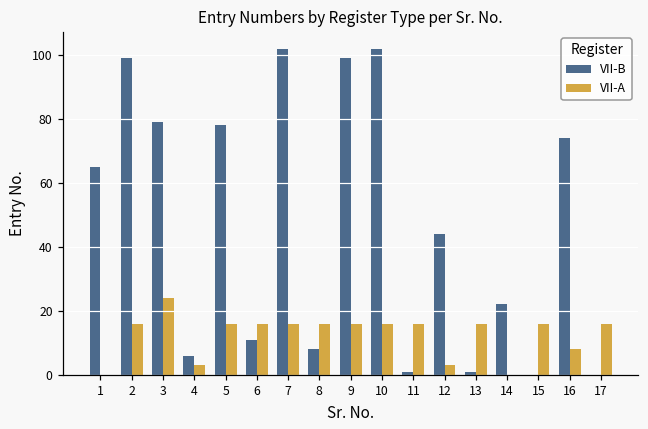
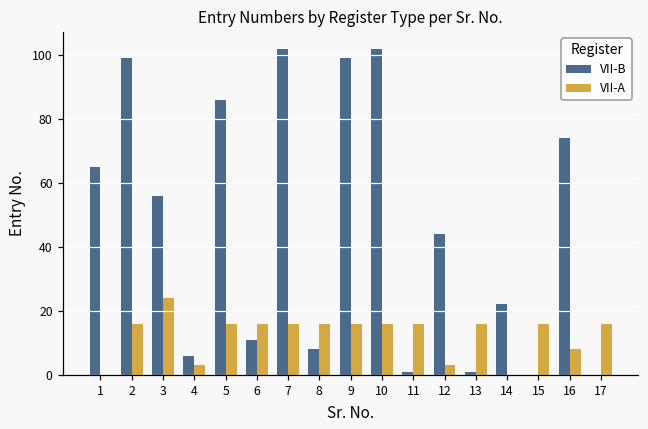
  {
    "VII-B": {
      "1": 65,
      "2": 99,
-     "3": 79,
+     "3": 56,
      "4": 6,
-     "5": 78,
+     "5": 86,
      "6": 11,
      "7": 102,
      "8": 8,
      "9": 99,
      "10": 102,
      "11": 1,
      "12": 44,
      "13": 1,
      "14": 22,
      "15": 0,
      "16": 74,
      "17": 0
    },
    "VII-A": {
      "1": 0,
      "2": 16,
      "3": 24,
      "4": 3,
      "5": 16,
      "6": 16,
      "7": 16,
      "8": 16,
      "9": 16,
      "10": 16,
      "11": 16,
      "12": 3,
      "13": 16,
      "14": 0,
      "15": 16,
      "16": 8,
      "17": 16
    }
  }
